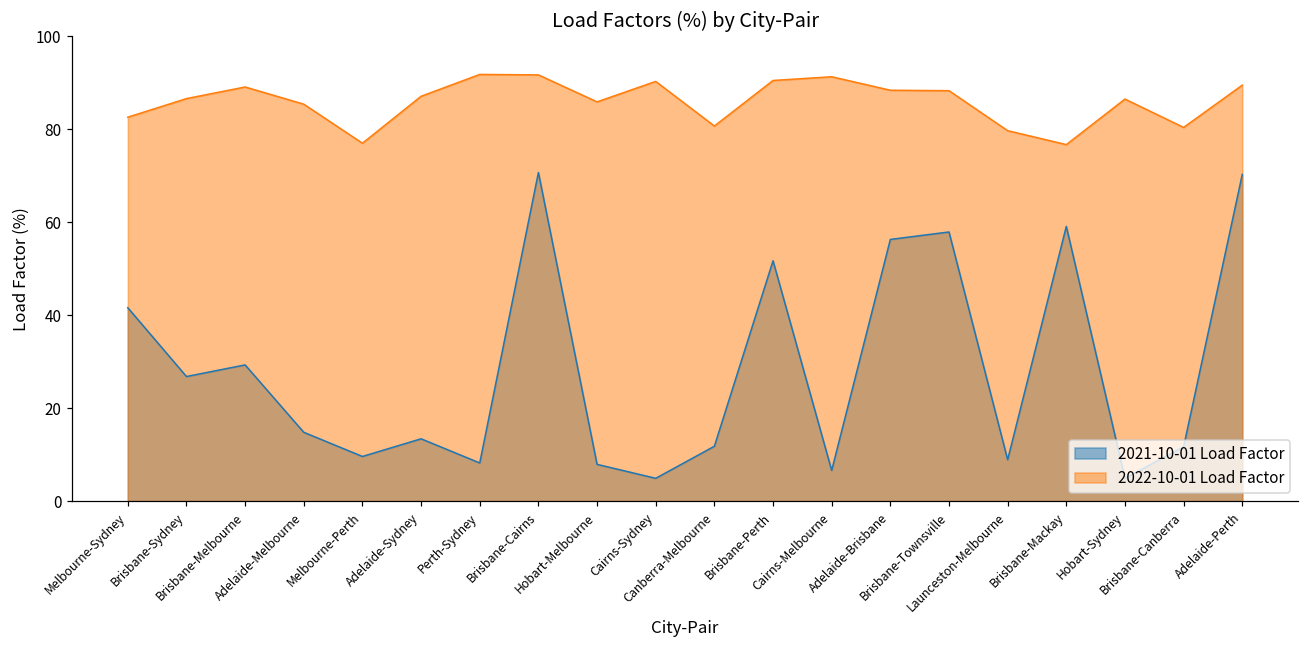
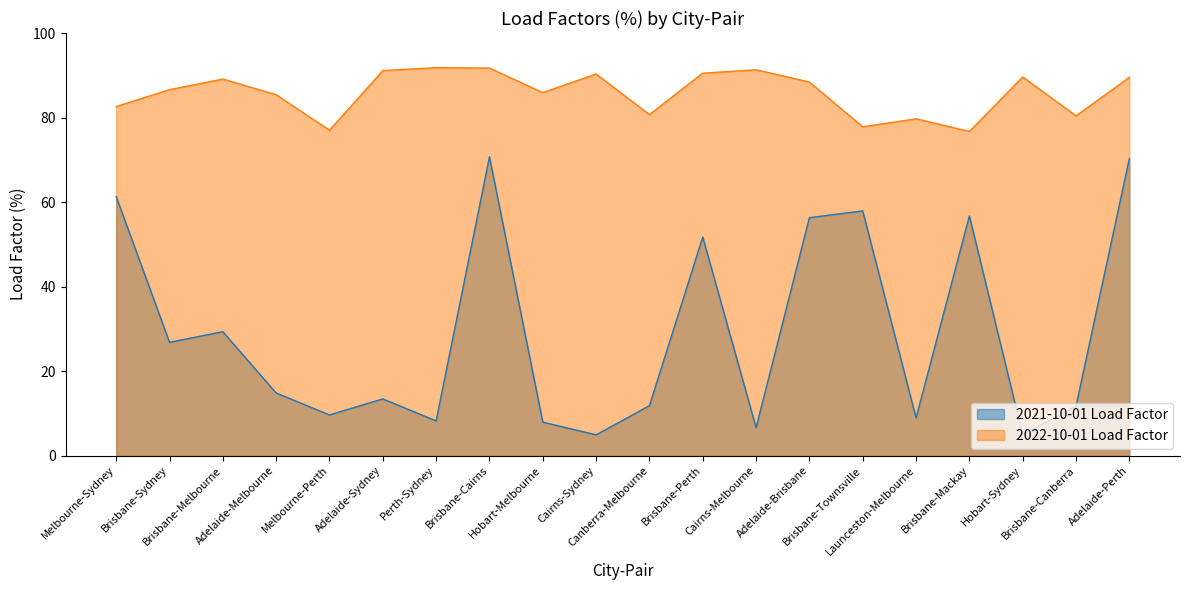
  {
    "2021-10-01 Load Factor": {
-     "Melbourne-Sydney": 42,
+     "Melbourne-Sydney": 61,
      "Brisbane-Sydney": 27,
      "Brisbane-Melbourne": 29,
      "Adelaide-Melbourne": 15,
      "Melbourne-Perth": 10,
      "Adelaide-Sydney": 13,
      "Perth-Sydney": 8,
      "Brisbane-Cairns": 71,
      "Hobart-Melbourne": 8,
      "Cairns-Sydney": 5,
      "Canberra-Melbourne": 12,
      "Brisbane-Perth": 52,
      "Cairns-Melbourne": 7,
      "Adelaide-Brisbane": 56,
      "Brisbane-Townsville": 58,
      "Launceston-Melbourne": 9,
-     "Brisbane-Mackay": 59,
+     "Brisbane-Mackay": 57,
      "Adelaide-Perth": 70
    },
    "2022-10-01 Load Factor": {
      "Melbourne-Sydney": 83,
      "Brisbane-Sydney": 87,
      "Brisbane-Melbourne": 89,
      "Adelaide-Melbourne": 85,
      "Melbourne-Perth": 77,
-     "Adelaide-Sydney": 87,
+     "Adelaide-Sydney": 91,
      "Perth-Sydney": 92,
      "Brisbane-Cairns": 92,
      "Hobart-Melbourne": 86,
      "Cairns-Sydney": 90,
      "Canberra-Melbourne": 81,
      "Brisbane-Perth": 91,
      "Cairns-Melbourne": 91,
      "Adelaide-Brisbane": 88,
-     "Brisbane-Townsville": 88,
+     "Brisbane-Townsville": 78,
      "Launceston-Melbourne": 80,
      "Brisbane-Mackay": 77,
-     "Hobart-Sydney": 87,
+     "Hobart-Sydney": 90,
      "Brisbane-Canberra": 80,
      "Adelaide-Perth": 90
    }
  }
